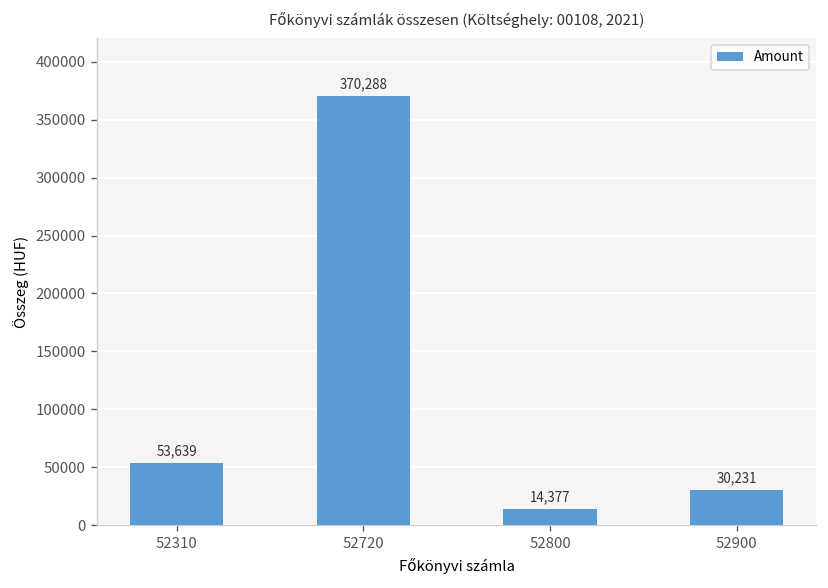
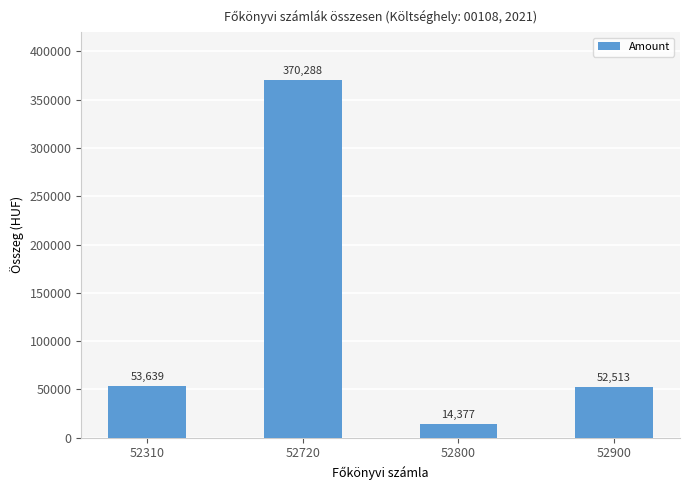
  {
    "52310": "53,639",
    "52720": "370,288",
    "52800": "14,377",
-   "52900": "30,231"
+   "52900": "52,513"
  }
